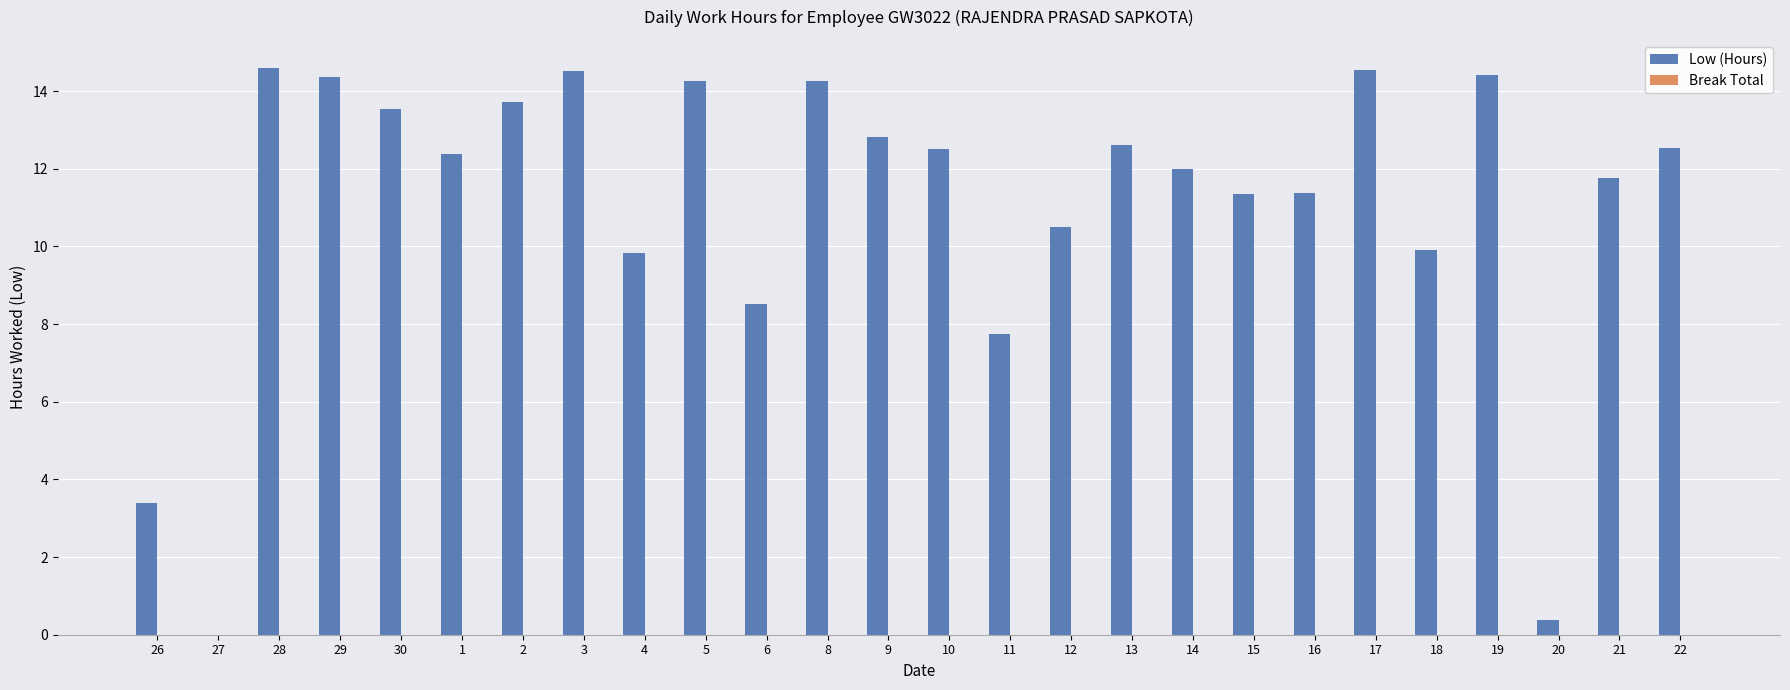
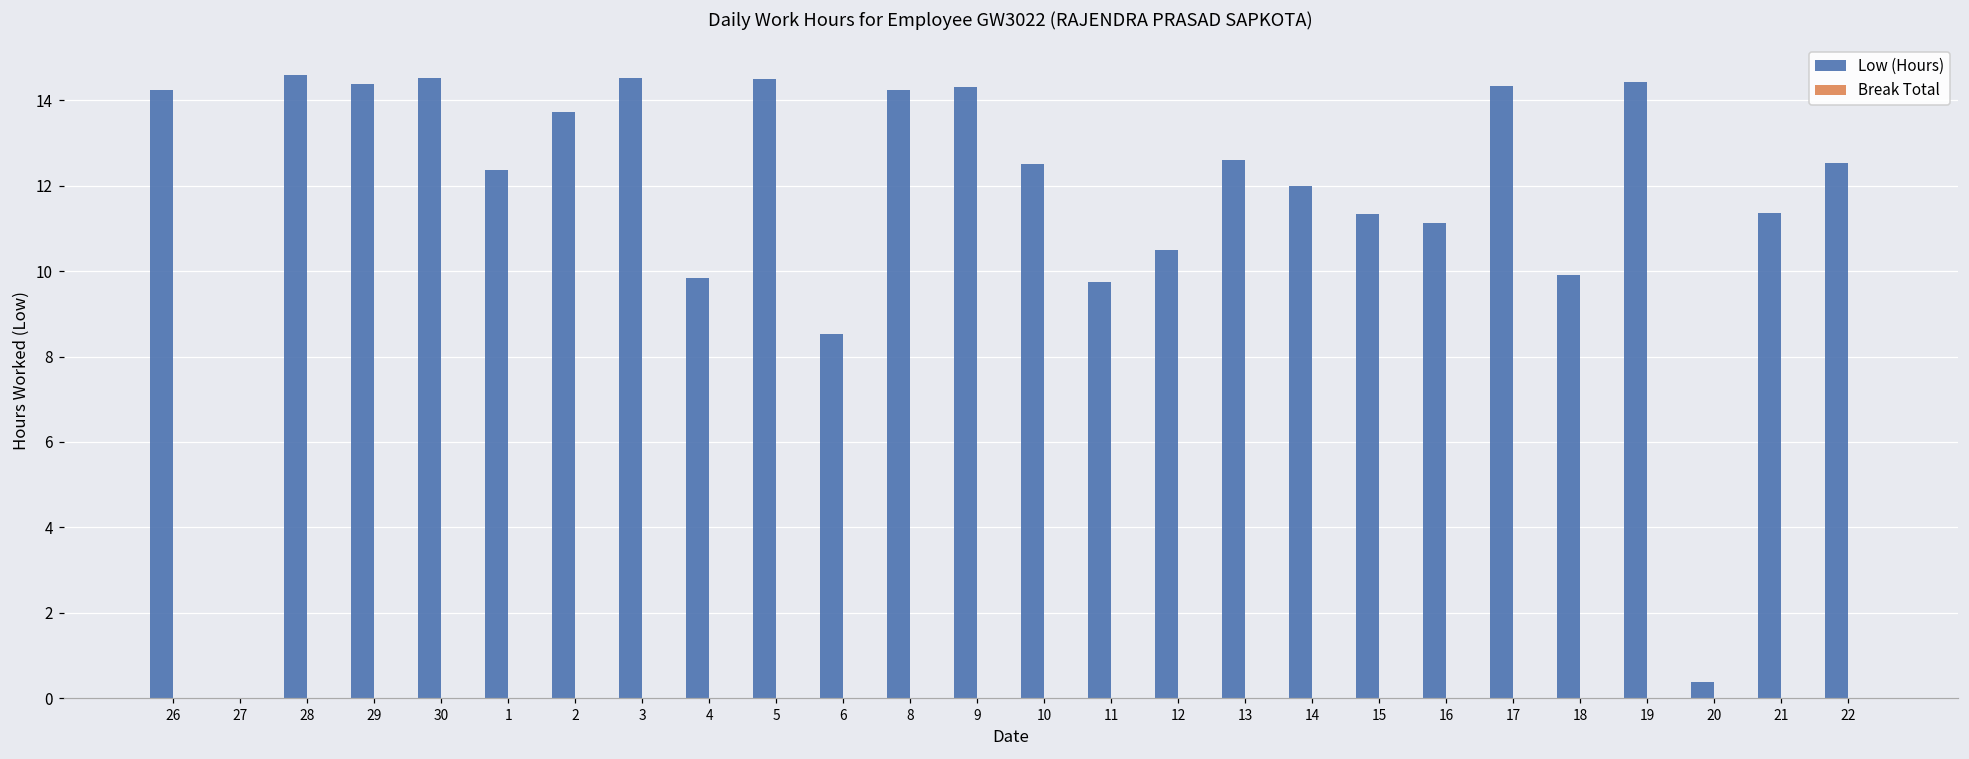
  {
    "Low (Hours)": {
-     "26": 3.4,
+     "26": 14.2,
      "27": 0.0,
      "28": 14.6,
      "29": 14.4,
-     "30": 13.5,
+     "30": 14.5,
      "1": 12.4,
      "2": 13.7,
      "3": 14.5,
      "4": 9.8,
-     "5": 14.3,
+     "5": 14.5,
      "6": 8.5,
      "8": 14.3,
-     "9": 12.8,
+     "9": 14.3,
      "10": 12.5,
-     "11": 7.7,
+     "11": 9.8,
      "12": 10.5,
      "13": 12.6,
      "14": 12.0,
      "15": 11.3,
-     "16": 11.4,
-     "17": 14.6,
+     "16": 11.1,
+     "17": 14.3,
      "18": 9.9,
      "19": 14.4,
      "20": 0.4,
-     "21": 11.8,
+     "21": 11.4,
      "22": 12.5
    },
    "Break Total": {
      "26": 0.0,
      "27": 0.0,
      "28": 0.0,
      "29": 0.0,
      "30": 0.0,
      "1": 0.0,
      "2": 0.0,
      "3": 0.0,
      "4": 0.0,
      "5": 0.0,
      "6": 0.0,
      "8": 0.0,
      "9": 0.0,
      "10": 0.0,
      "11": 0.0,
      "12": 0.0,
      "13": 0.0,
      "14": 0.0,
      "15": 0.0,
      "16": 0.0,
      "17": 0.0,
      "18": 0.0,
      "19": 0.0,
      "20": 0.0,
      "21": 0.0,
      "22": 0.0
    }
  }
